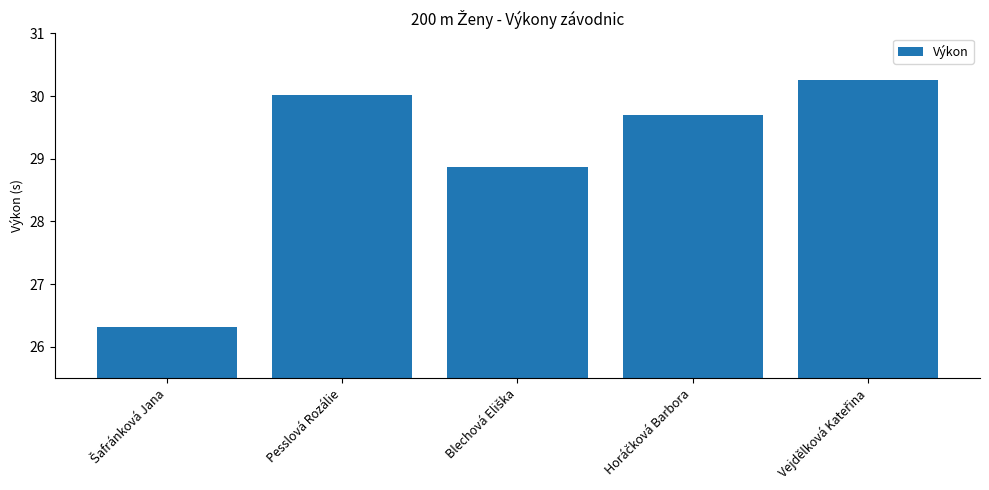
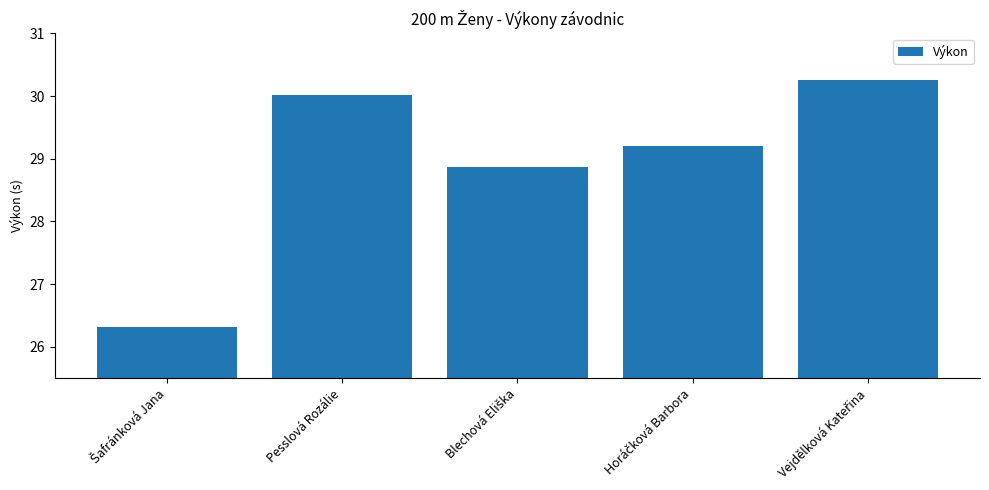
  {
    "Šafránková Jana": 26.3,
    "Pesslová Rozálie": 30.0,
    "Blechová Eliška": 28.9,
-   "Horáčková Barbora": 29.7,
+   "Horáčková Barbora": 29.2,
    "Vejdělková Kateřina": 30.3
  }
